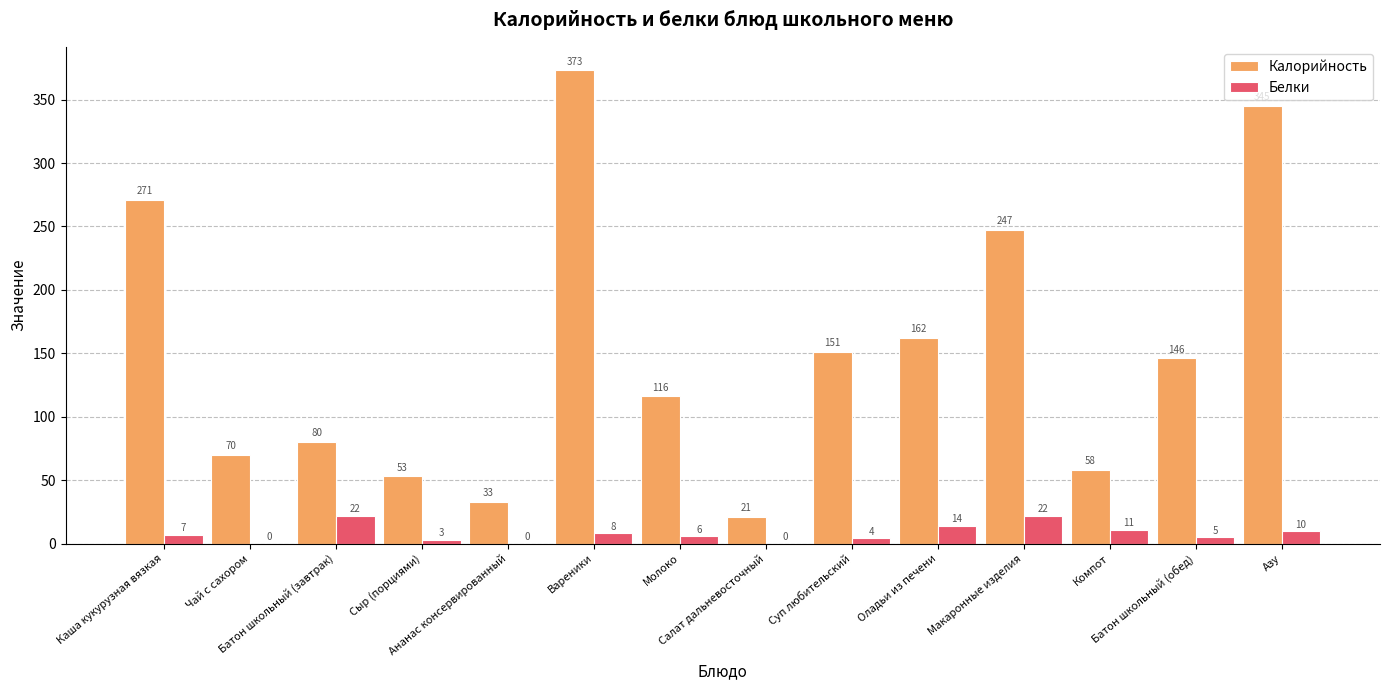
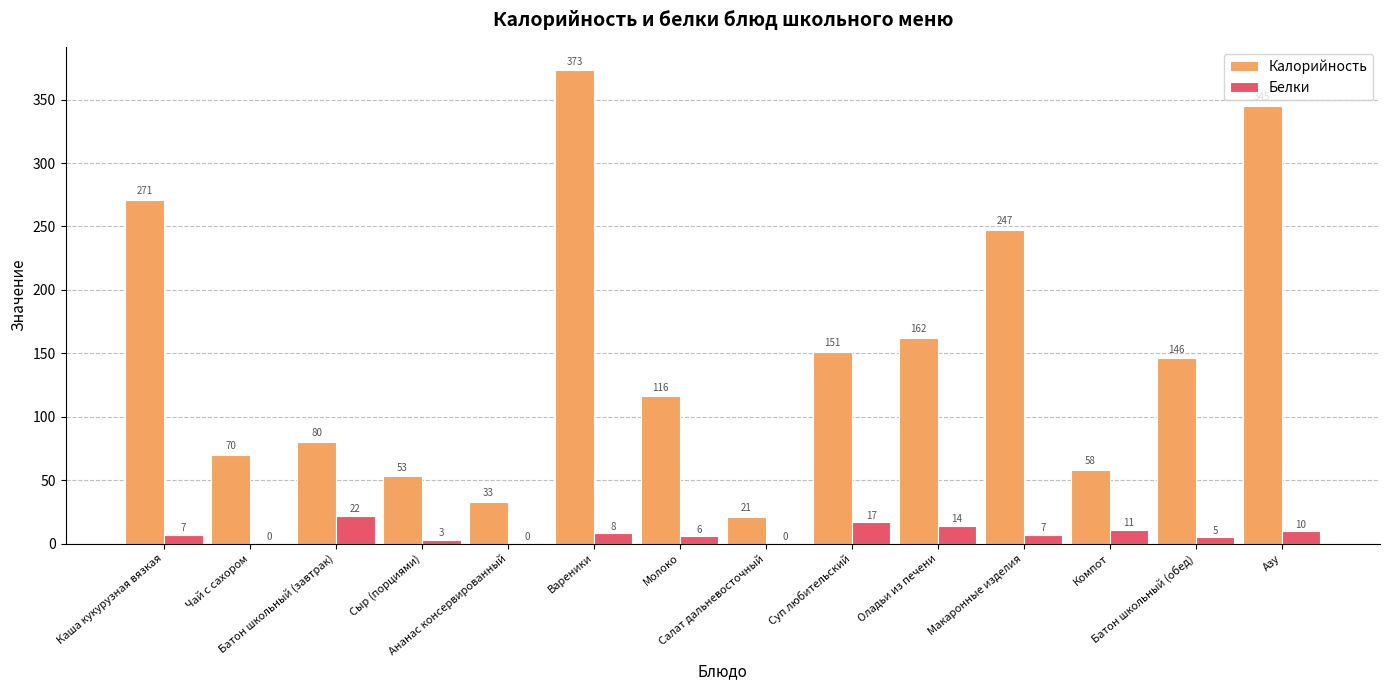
  {
    "Калорийность": {
      "Каша кукурузная вязкая": 271,
      "Чай с сахором": 70,
      "Батон школьный (завтрак)": 80,
      "Сыр (порциями)": 53,
      "Ананас консервированный": 33,
      "Вареники": 373,
      "Молоко": 116,
      "Салат дальневосточный": 21,
      "Суп любительский": 151,
      "Оладьи из печени": 162,
      "Макаронные изделия": 247,
      "Компот": 58,
      "Батон школьный (обед)": 146
    },
    "Белки": {
      "Каша кукурузная вязкая": 7,
      "Чай с сахором": 0,
      "Батон школьный (завтрак)": 22,
      "Сыр (порциями)": 3,
      "Ананас консервированный": 0,
      "Вареники": 8,
      "Молоко": 6,
      "Салат дальневосточный": 0,
-     "Суп любительский": 4,
+     "Суп любительский": 17,
      "Оладьи из печени": 14,
-     "Макаронные изделия": 22,
+     "Макаронные изделия": 7,
      "Компот": 11,
      "Батон школьный (обед)": 5,
      "Азу": 10
    }
  }
